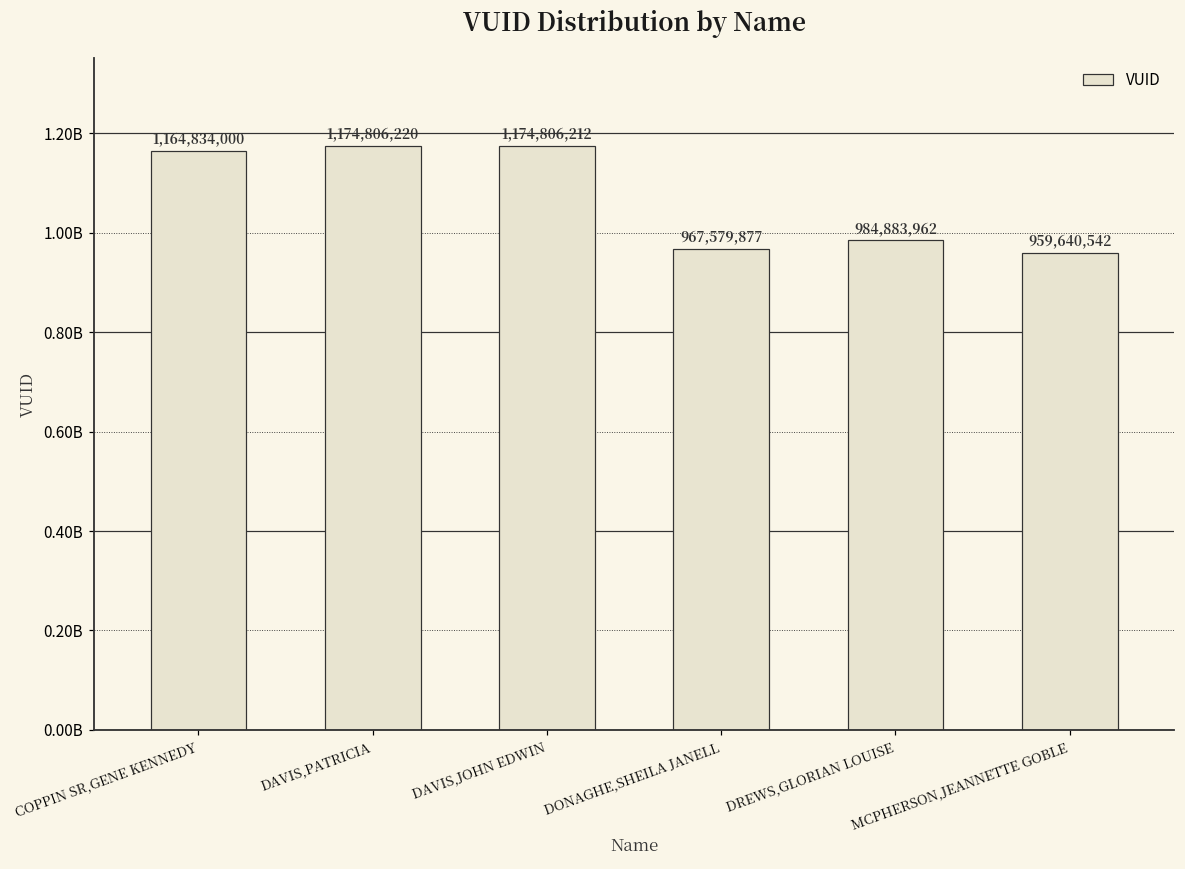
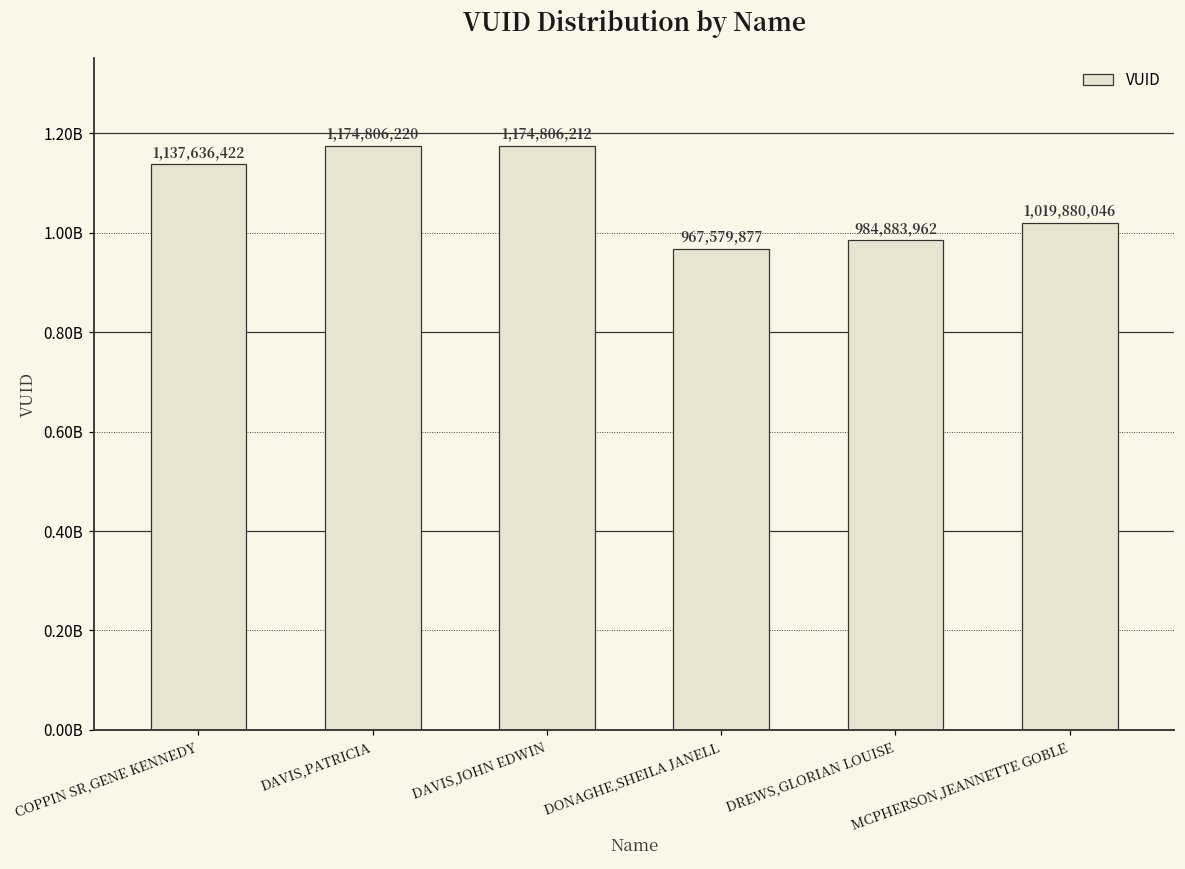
  {
-   "COPPIN SR,GENE KENNEDY": "1,164,834,000",
+   "COPPIN SR,GENE KENNEDY": "1,137,636,422",
    "DAVIS,PATRICIA": "1,174,806,220",
    "DAVIS,JOHN EDWIN": "1,174,806,212",
    "DONAGHE,SHEILA JANELL": "967,579,877",
    "DREWS,GLORIAN LOUISE": "984,883,962",
-   "MCPHERSON,JEANNETTE GOBLE": "959,640,542"
+   "MCPHERSON,JEANNETTE GOBLE": "1,019,880,046"
  }
